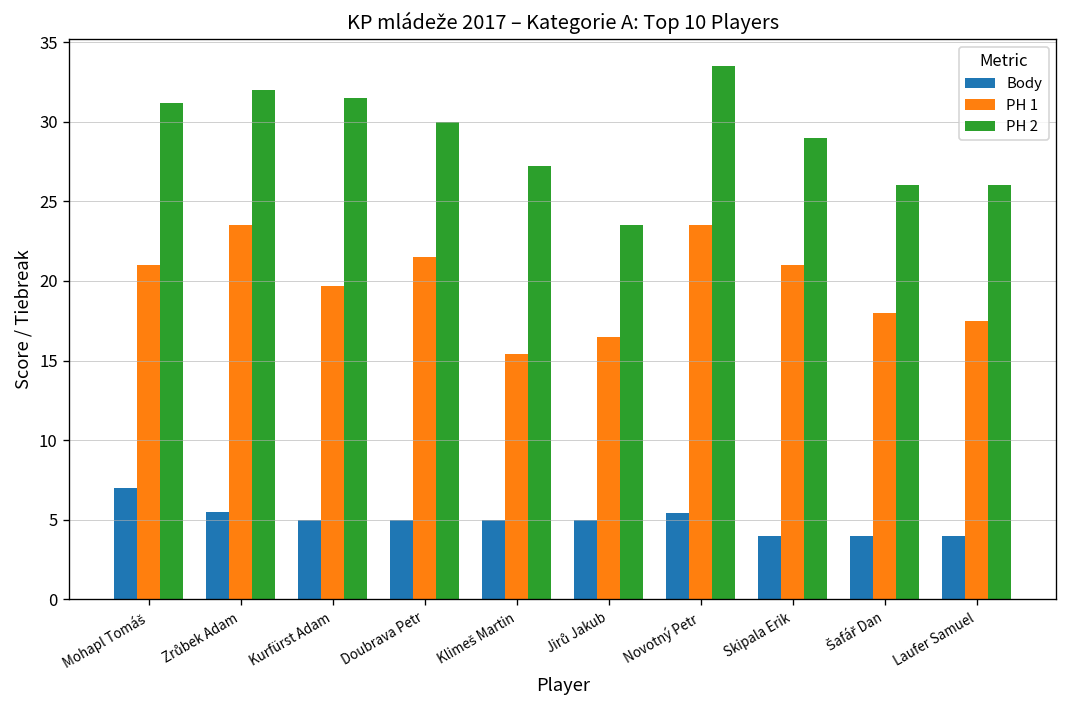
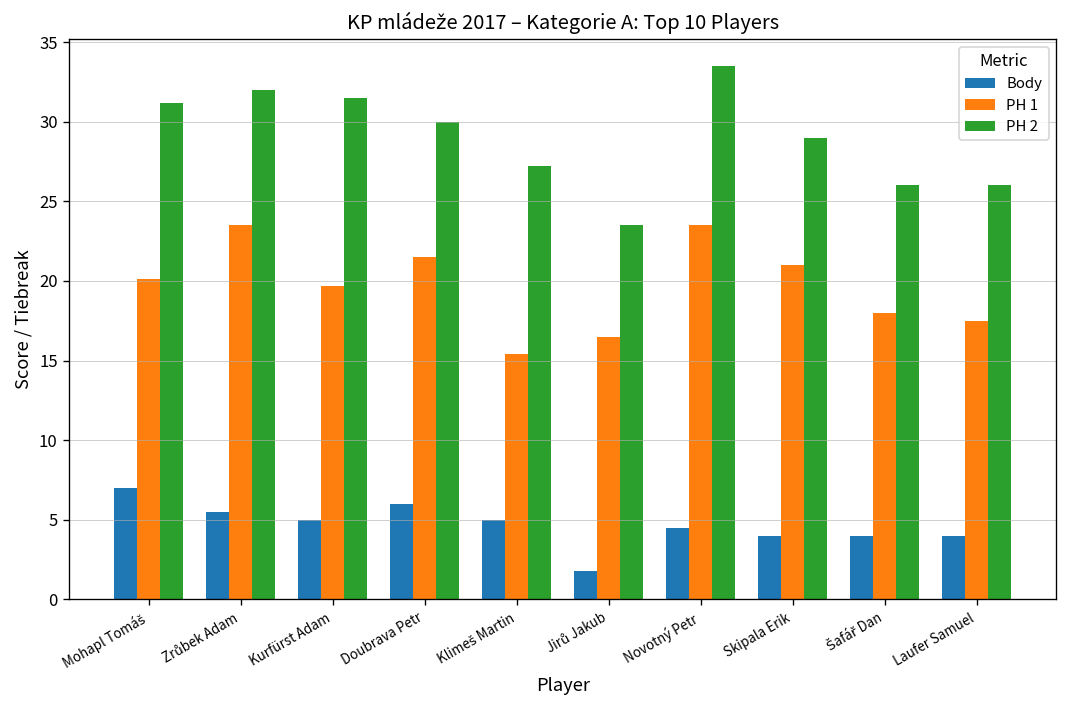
  {
    "Body": {
      "Mohapl Tomáš": 7.0,
      "Zrůbek Adam": 5.5,
      "Kurfürst Adam": 5.0,
-     "Doubrava Petr": 5,
+     "Doubrava Petr": 6,
      "Klimeš Martin": 5.0,
-     "Jirů Jakub": 5.0,
-     "Novotný Petr": 5.4,
+     "Jirů Jakub": 1.8,
+     "Novotný Petr": 4.5,
      "Skipala Erik": 4.0,
      "Šafář Dan": 4.0,
      "Laufer Samuel": 4.0
    },
    "PH 1": {
-     "Mohapl Tomáš": 21.0,
+     "Mohapl Tomáš": 20.1,
      "Zrůbek Adam": 23.5,
      "Kurfürst Adam": 19.7,
      "Doubrava Petr": 21.5,
      "Klimeš Martin": 15.4,
      "Jirů Jakub": 16.5,
      "Novotný Petr": 23.5,
      "Skipala Erik": 21.0,
      "Šafář Dan": 18.0,
      "Laufer Samuel": 17.5
    },
    "PH 2": {
      "Mohapl Tomáš": 31.2,
      "Zrůbek Adam": 32.0,
      "Kurfürst Adam": 31.5,
      "Doubrava Petr": 30.0,
      "Klimeš Martin": 27.2,
      "Jirů Jakub": 23.5,
      "Novotný Petr": 33.5,
      "Skipala Erik": 29.0,
      "Šafář Dan": 26.0,
      "Laufer Samuel": 26.0
    }
  }
